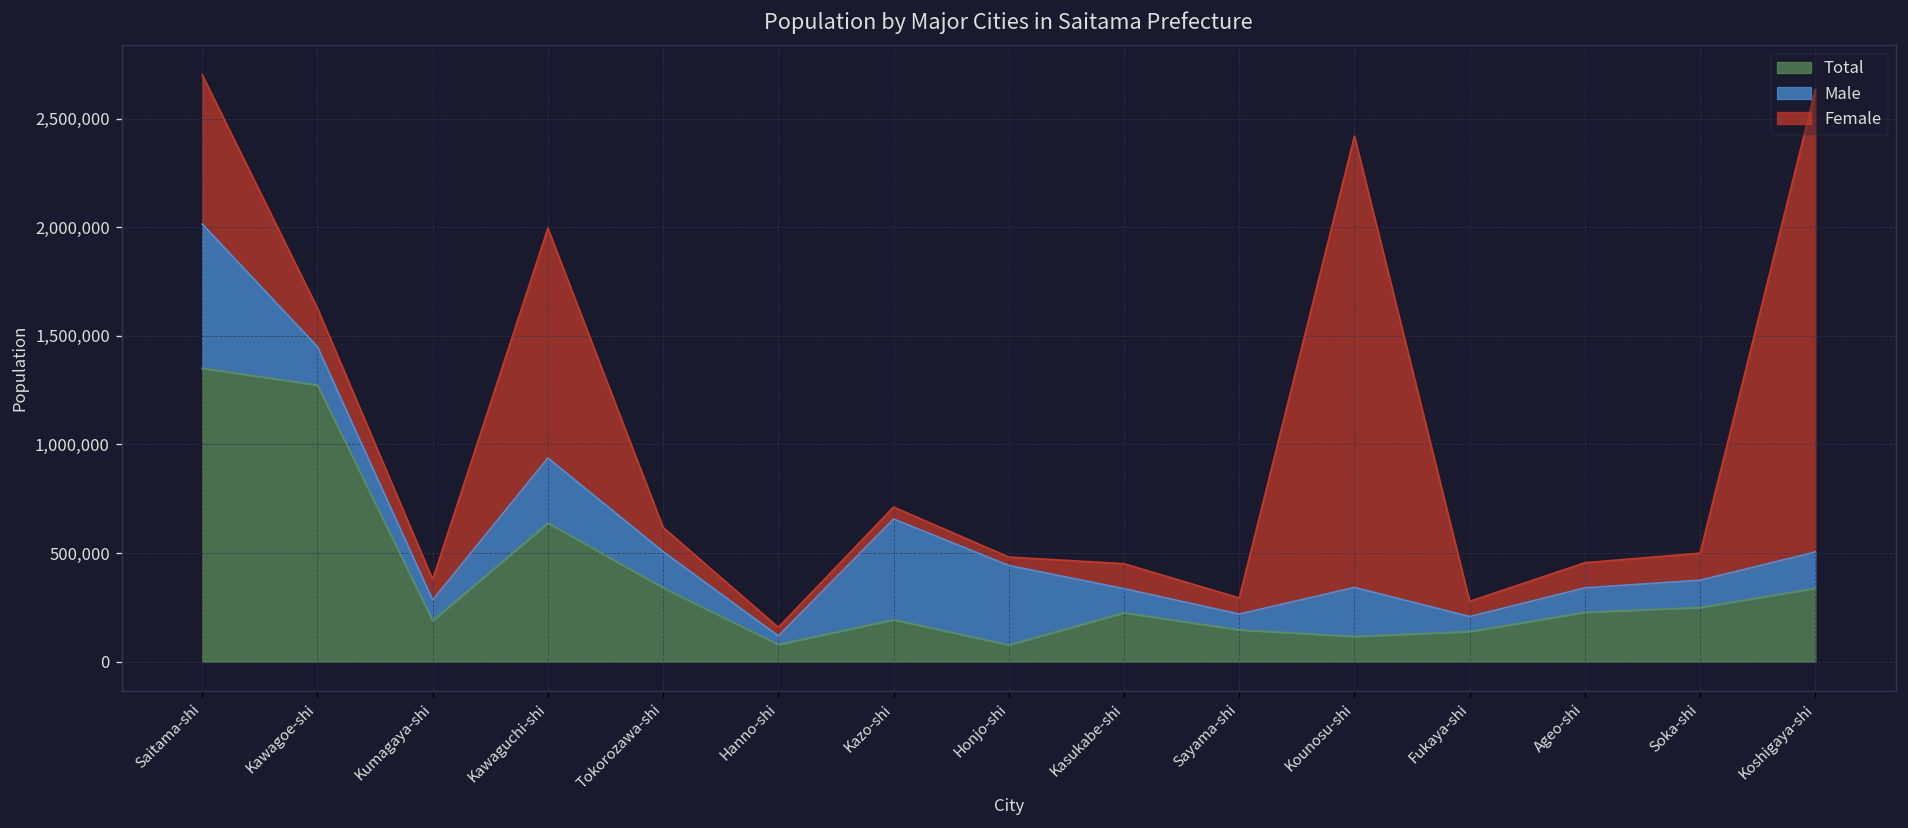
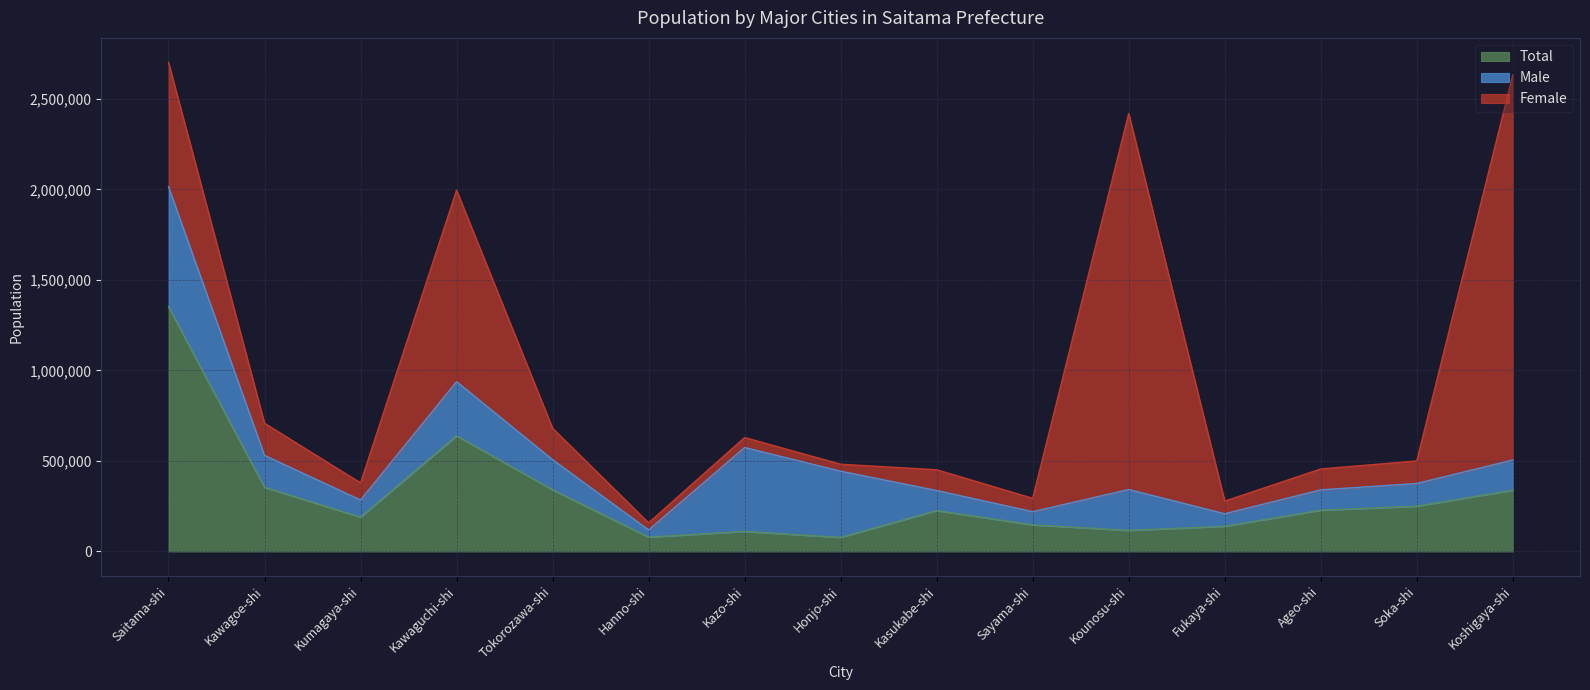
  {
    "Total": {
      "Saitama-shi": "1,350,000",
-     "Kawagoe-shi": "1,270,000",
+     "Kawagoe-shi": "350,000",
      "Kumagaya-shi": "190,000",
      "Kawaguchi-shi": "640,000",
      "Tokorozawa-shi": "340,000",
      "Hanno-shi": "80,000",
-     "Kazo-shi": "190,000",
+     "Kazo-shi": "110,000",
      "Honjo-shi": "80,000",
      "Kasukabe-shi": "230,000",
      "Sayama-shi": "150,000",
      "Kounosu-shi": "120,000",
      "Fukaya-shi": "140,000",
      "Ageo-shi": "230,000",
      "Soka-shi": "250,000",
      "Koshigaya-shi": "340,000"
    },
    "Male": {
      "Saitama-shi": "660,000",
      "Kawagoe-shi": "180,000",
      "Kumagaya-shi": "90,000",
      "Kawaguchi-shi": "300,000",
      "Tokorozawa-shi": "170,000",
      "Hanno-shi": "40,000",
      "Kazo-shi": "460,000",
      "Honjo-shi": "370,000",
      "Kasukabe-shi": "110,000",
      "Sayama-shi": "70,000",
      "Kounosu-shi": "230,000",
      "Fukaya-shi": "70,000",
      "Ageo-shi": "110,000",
      "Soka-shi": "130,000",
      "Koshigaya-shi": "170,000"
    },
    "Female": {
      "Saitama-shi": "690,000",
      "Kawagoe-shi": "180,000",
      "Kumagaya-shi": "90,000",
      "Kawaguchi-shi": "1,060,000",
-     "Tokorozawa-shi": "110,000",
+     "Tokorozawa-shi": "170,000",
      "Hanno-shi": "40,000",
      "Kazo-shi": "60,000",
      "Honjo-shi": "40,000",
      "Kasukabe-shi": "110,000",
      "Sayama-shi": "70,000",
      "Kounosu-shi": "2,080,000",
      "Fukaya-shi": "70,000",
      "Ageo-shi": "120,000",
      "Soka-shi": "120,000"
    }
  }
